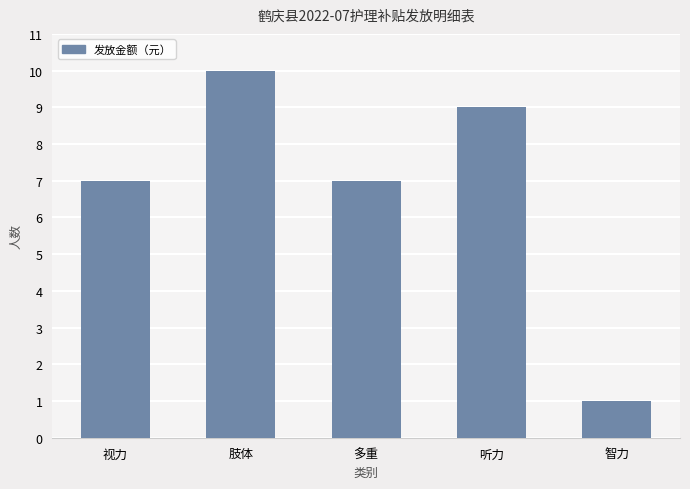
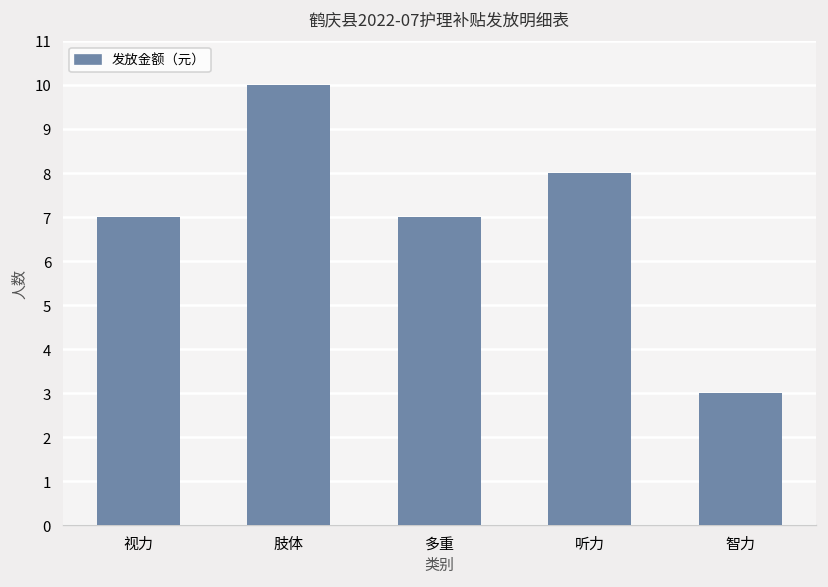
  {
    "视力": 7,
    "肢体": 10,
    "多重": 7,
-   "听力": 9,
-   "智力": 1
+   "听力": 8,
+   "智力": 3
  }
